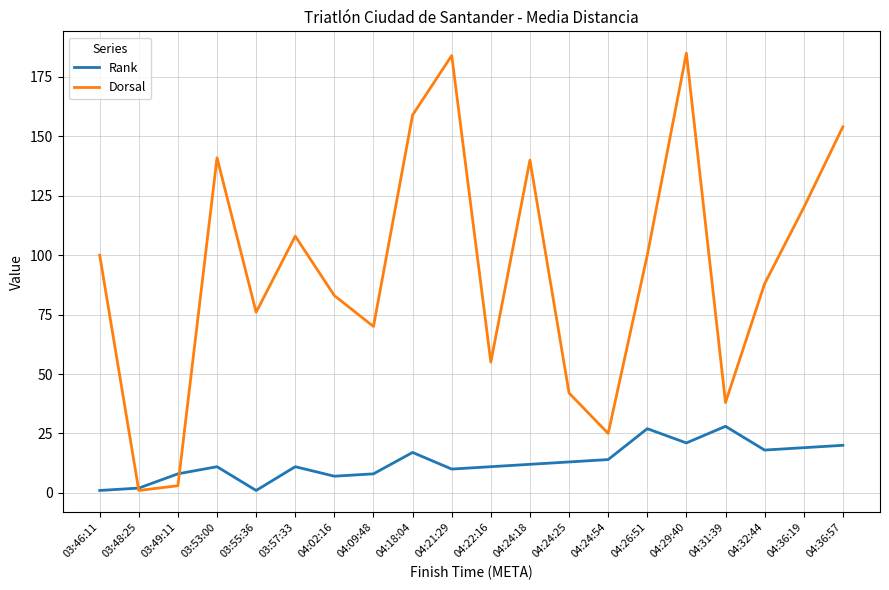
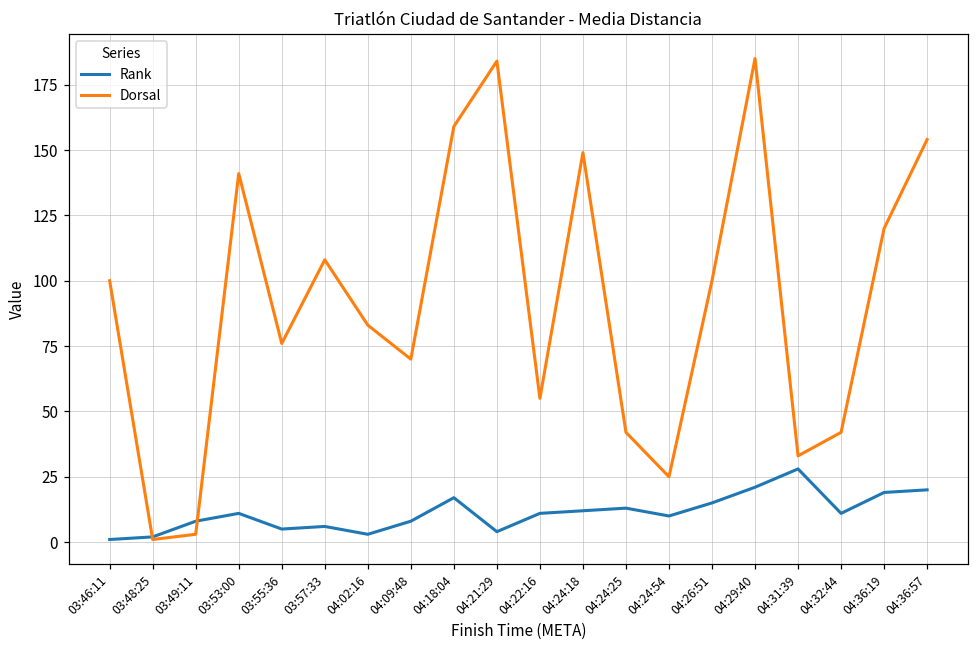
  {
    "Rank": {
      "03:46:11": 1,
      "03:49:11": 8,
      "03:53:00": 11,
-     "03:55:36": 1,
-     "03:57:33": 11,
-     "04:02:16": 7,
+     "03:55:36": 5,
+     "03:57:33": 6,
+     "04:02:16": 3,
      "04:09:48": 8,
      "04:18:04": 17,
-     "04:21:29": 10,
+     "04:21:29": 4,
      "04:22:16": 11,
      "04:24:18": 12,
      "04:24:25": 13,
-     "04:24:54": 14,
-     "04:26:51": 27,
+     "04:24:54": 10,
+     "04:26:51": 15,
      "04:29:40": 21,
      "04:31:39": 28,
-     "04:32:44": 18,
+     "04:32:44": 11,
      "04:36:19": 19,
      "04:36:57": 20
    },
    "Dorsal": {
      "03:46:11": 100,
      "03:49:11": 3,
      "03:53:00": 141,
      "03:55:36": 76,
      "03:57:33": 108,
      "04:02:16": 83,
      "04:09:48": 70,
      "04:18:04": 159,
      "04:21:29": 184,
      "04:22:16": 55,
-     "04:24:18": 140,
+     "04:24:18": 149,
      "04:24:25": 42,
      "04:24:54": 25,
      "04:26:51": 100,
      "04:29:40": 185,
-     "04:31:39": 38,
-     "04:32:44": 88,
+     "04:31:39": 33,
+     "04:32:44": 42,
      "04:36:19": 120,
      "04:36:57": 154
    }
  }
